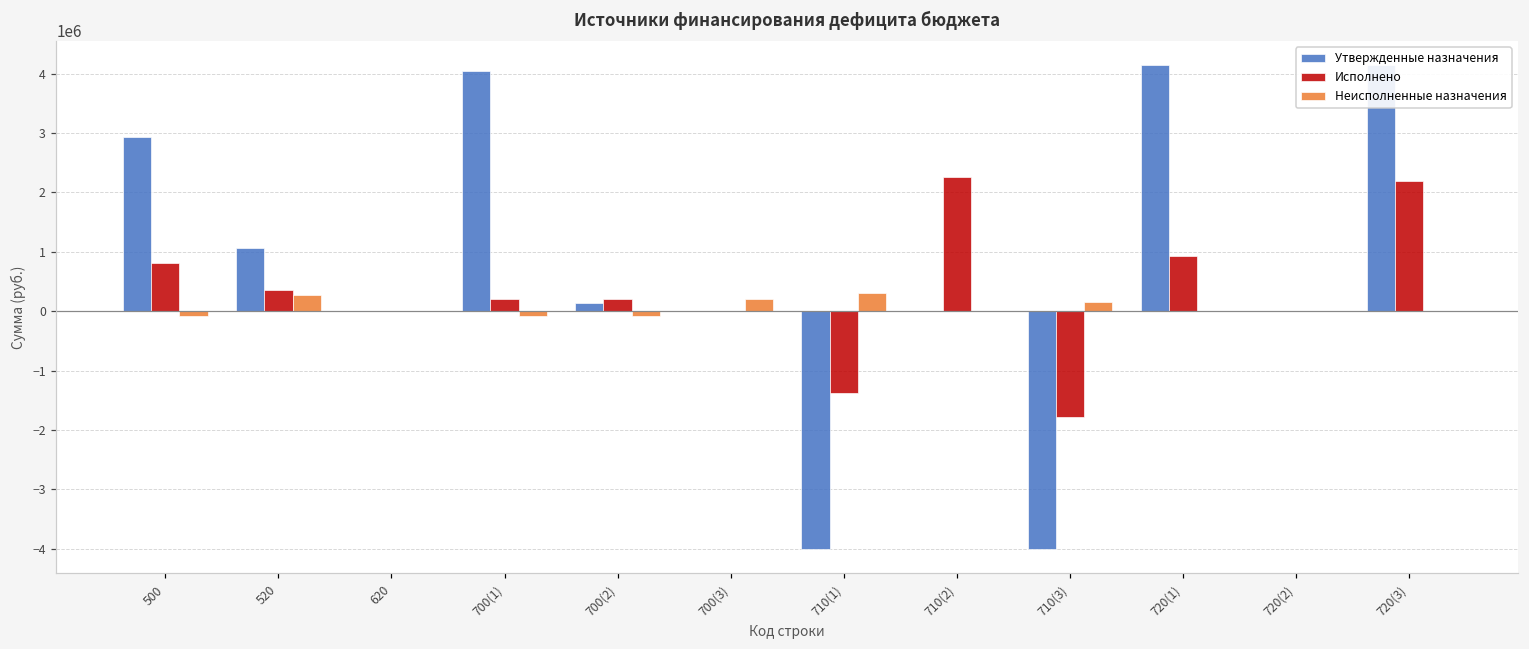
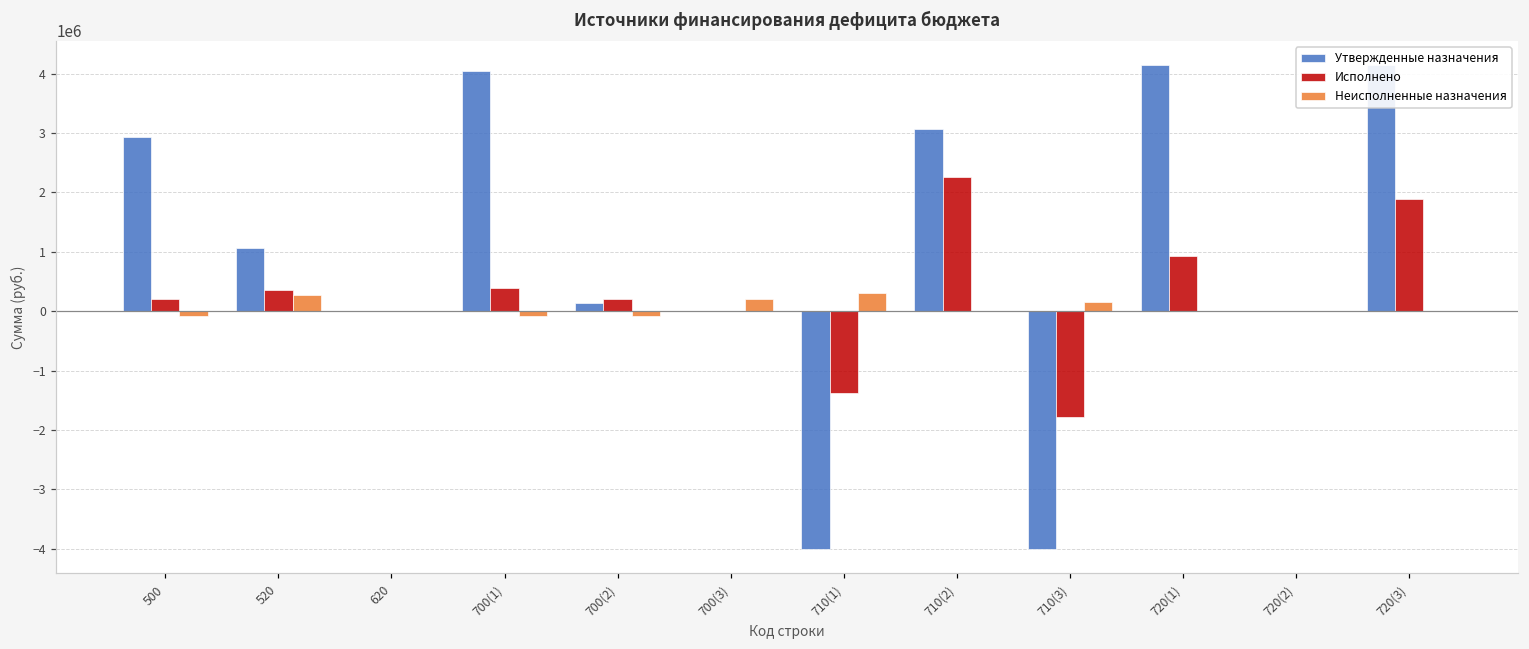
  {
    "Утвержденные назначения": {
      "500": 2900000,
      "520": 1100000,
      "620": 0,
      "700(1)": 4000000,
      "700(2)": 100000,
      "700(3)": 0,
      "710(1)": -4000000,
-     "710(2)": 0,
+     "710(2)": 3100000,
      "710(3)": -4000000,
      "720(1)": 4100000,
      "720(2)": 0
    },
    "Исполнено": {
-     "500": 800000,
+     "500": 200000,
      "520": 300000,
      "620": 0,
-     "700(1)": 200000,
+     "700(1)": 400000,
      "700(2)": 200000,
      "700(3)": 0,
      "710(1)": -1400000,
      "710(2)": 2300000,
      "710(3)": -1800000,
      "720(1)": 900000,
      "720(2)": 0,
-     "720(3)": 2200000
+     "720(3)": 1900000
    },
    "Неисполненные назначения": {
      "500": -100000,
      "520": 300000,
      "620": 0,
      "700(1)": -100000,
      "700(2)": -100000,
      "700(3)": 200000,
      "710(1)": 300000,
      "710(2)": 0,
      "710(3)": 200000,
      "720(1)": 0,
      "720(2)": 0,
      "720(3)": 0
    }
  }
